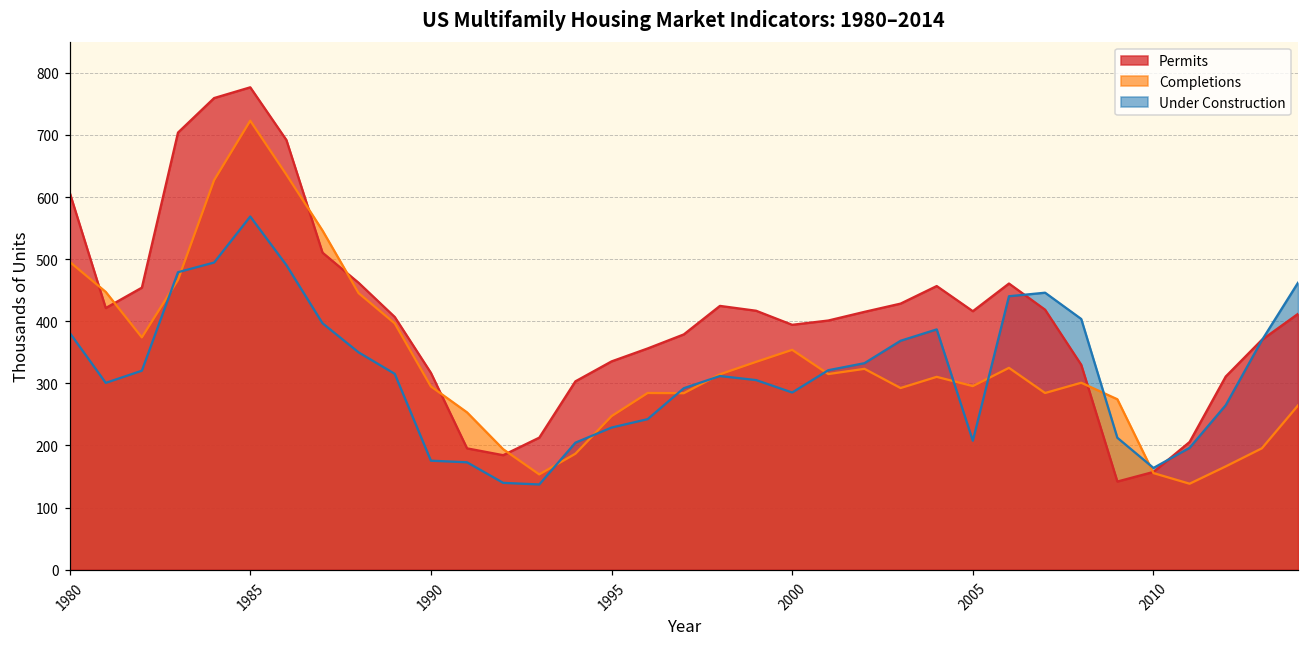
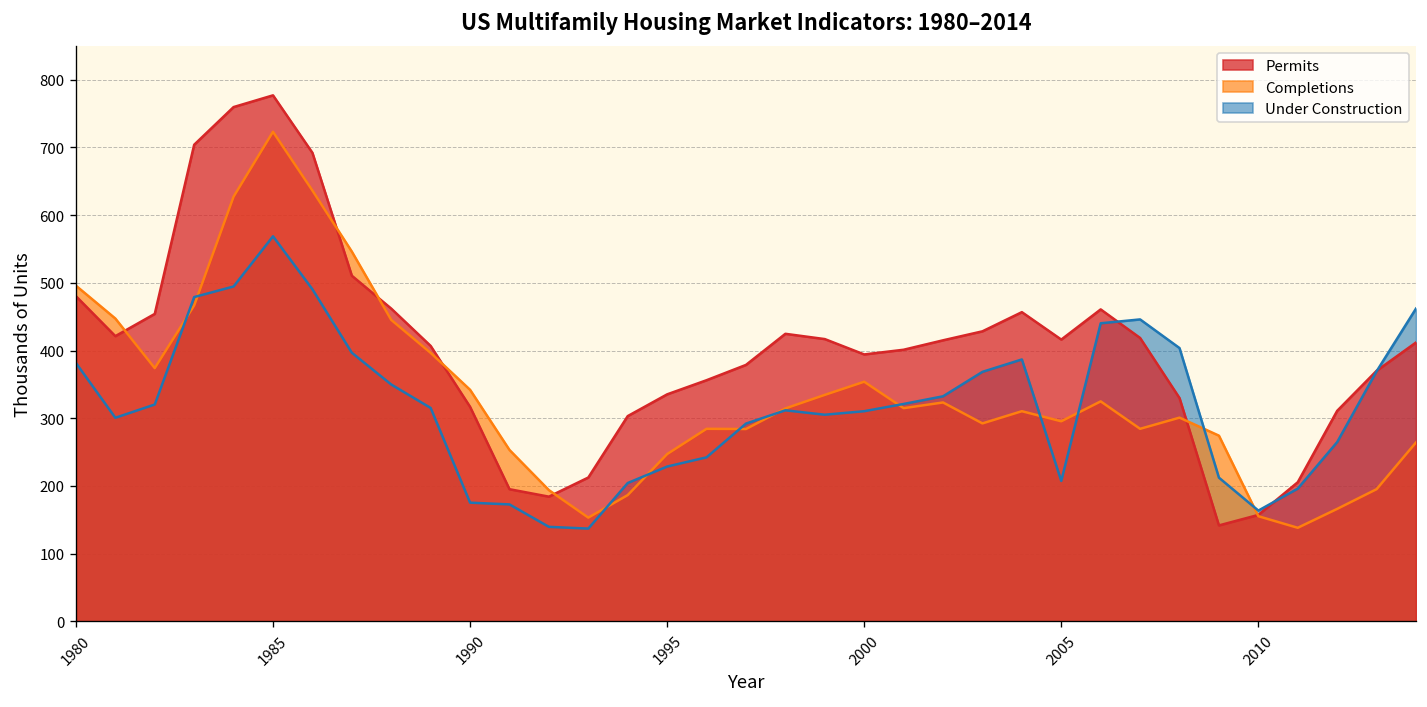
  {
    "Under Construction": {
      "1980": 380,
      "1985": 570,
      "1990": 180,
      "1995": 230,
-     "2000": 290,
+     "2000": 310,
      "2005": 210,
      "2010": 160
    },
    "Completions": {
      "1980": 500,
      "1985": 720,
-     "1990": 300,
+     "1990": 340,
      "1995": 250,
      "2000": 350,
      "2005": 300
    },
    "Permits": {
-     "1980": 610,
+     "1980": 480,
      "1985": 780,
      "1990": 320,
      "1995": 340,
      "2000": 390,
      "2005": 420
    }
  }
